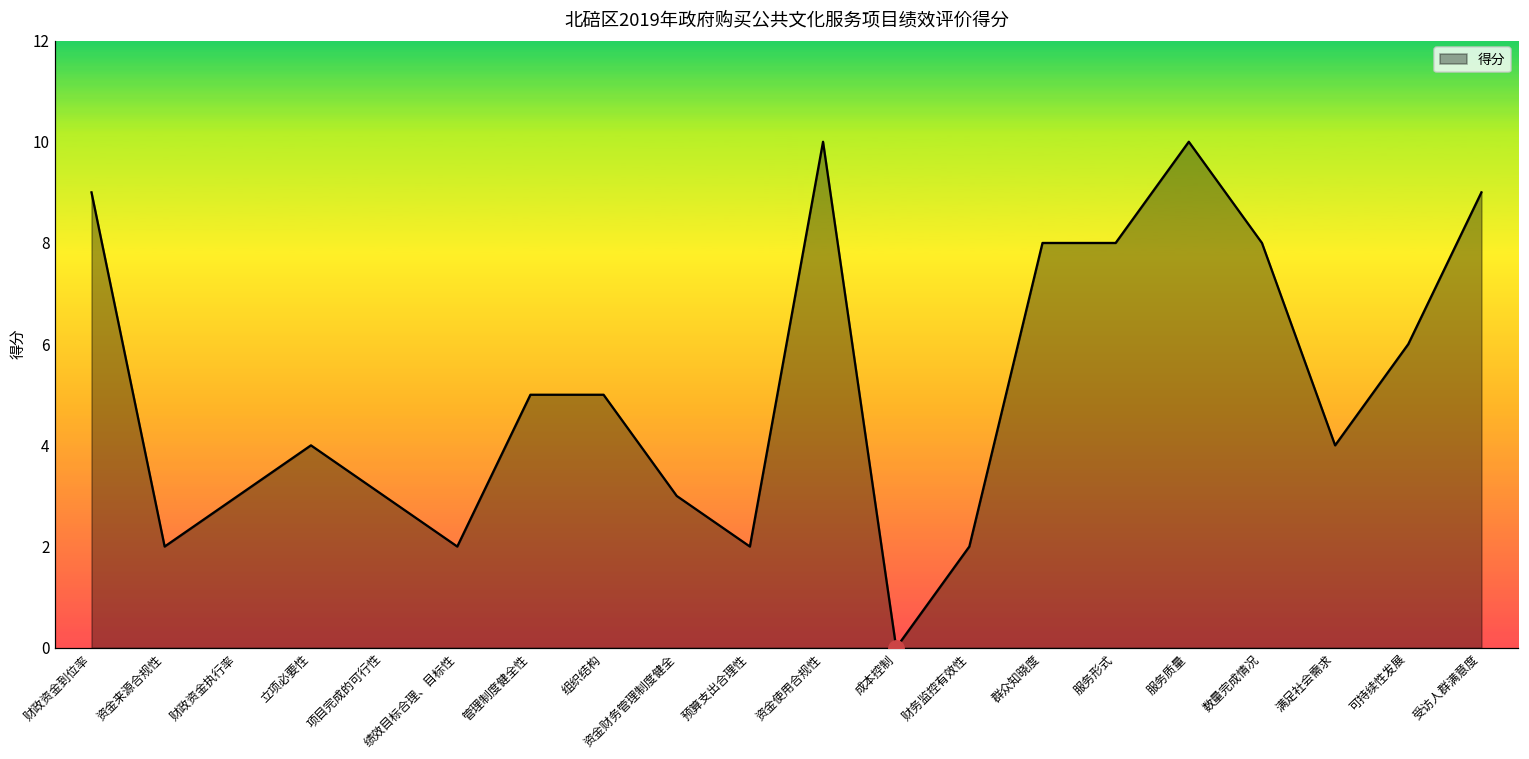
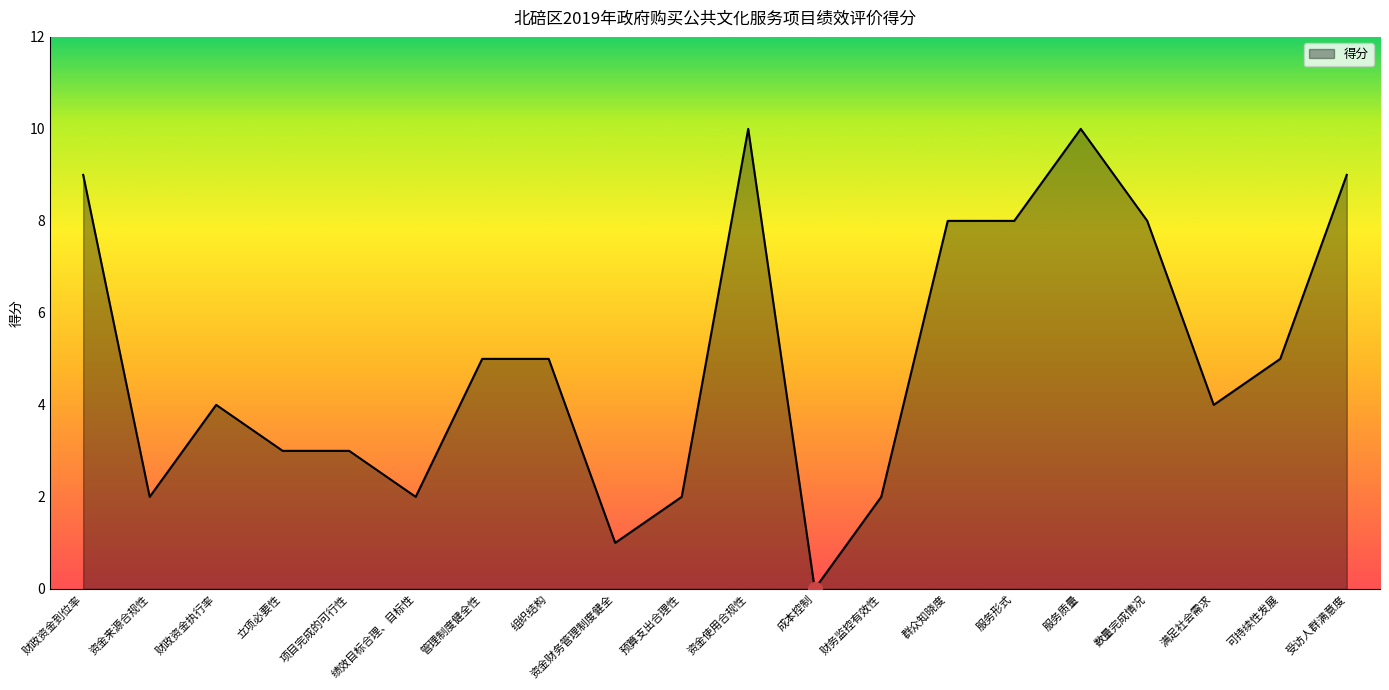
  {
    "得分": {
      "财政资金到位率": 9,
      "资金来源合规性": 2,
-     "财政资金执行率": 3,
-     "立项必要性": 4,
+     "财政资金执行率": 4,
+     "立项必要性": 3,
      "项目完成的可行性": 3,
      "绩效目标合理、目标性": 2,
      "管理制度健全性": 5,
      "组织结构": 5,
-     "资金财务管理制度健全": 3,
+     "资金财务管理制度健全": 1,
      "预算支出合理性": 2,
      "资金使用合规性": 10,
      "财务监控有效性": 2,
      "群众知晓度": 8,
      "服务形式": 8,
      "服务质量": 10,
      "数量完成情况": 8,
      "满足社会需求": 4,
-     "可持续性发展": 6,
+     "可持续性发展": 5,
      "受访人群满意度": 9
    }
  }
